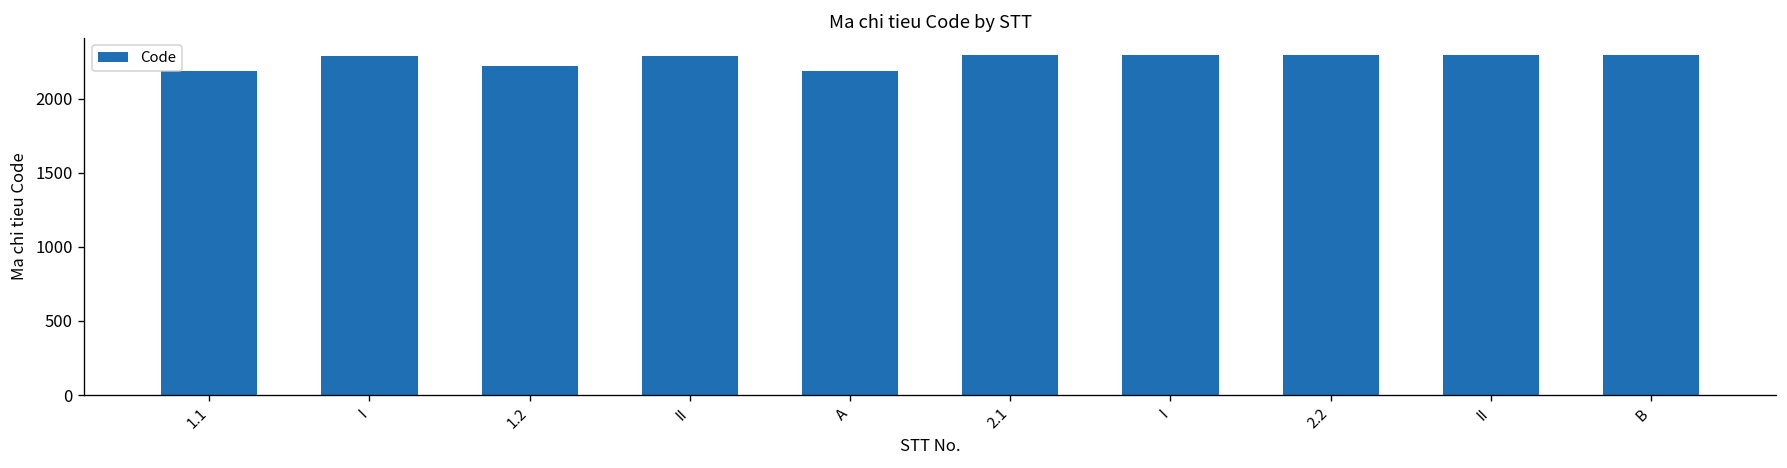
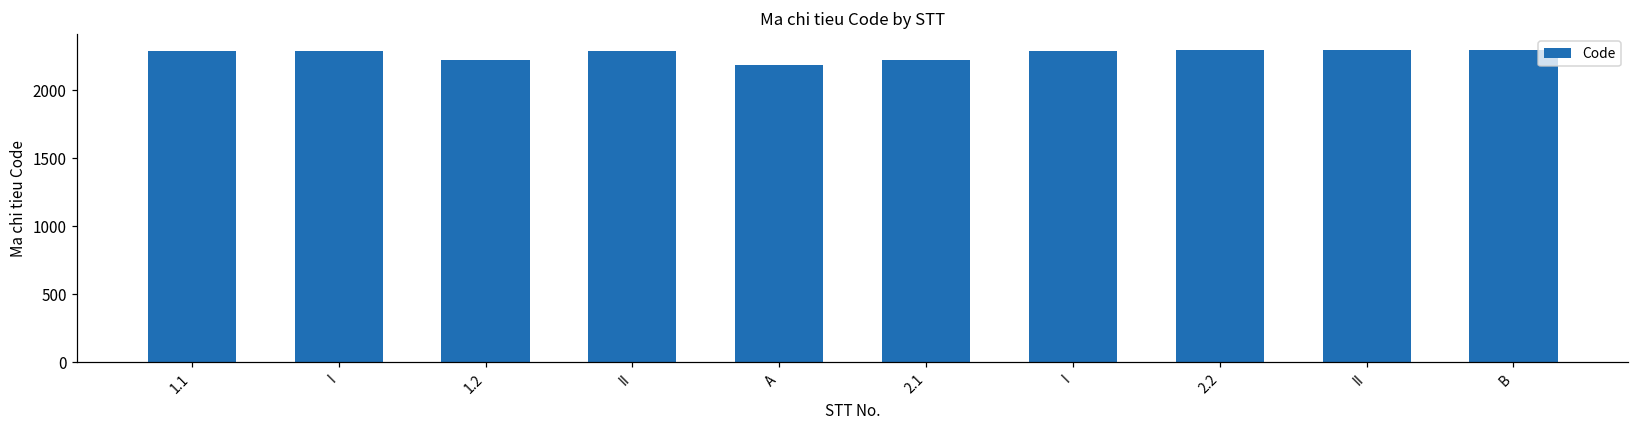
  {
-   "1.1": 2180,
+   "1.1": 2290,
    "1.2": 2220,
    "A": 2190,
-   "2.1": 2290,
+   "2.1": 2220,
    "2.2": 2300,
    "B": 2300
  }
